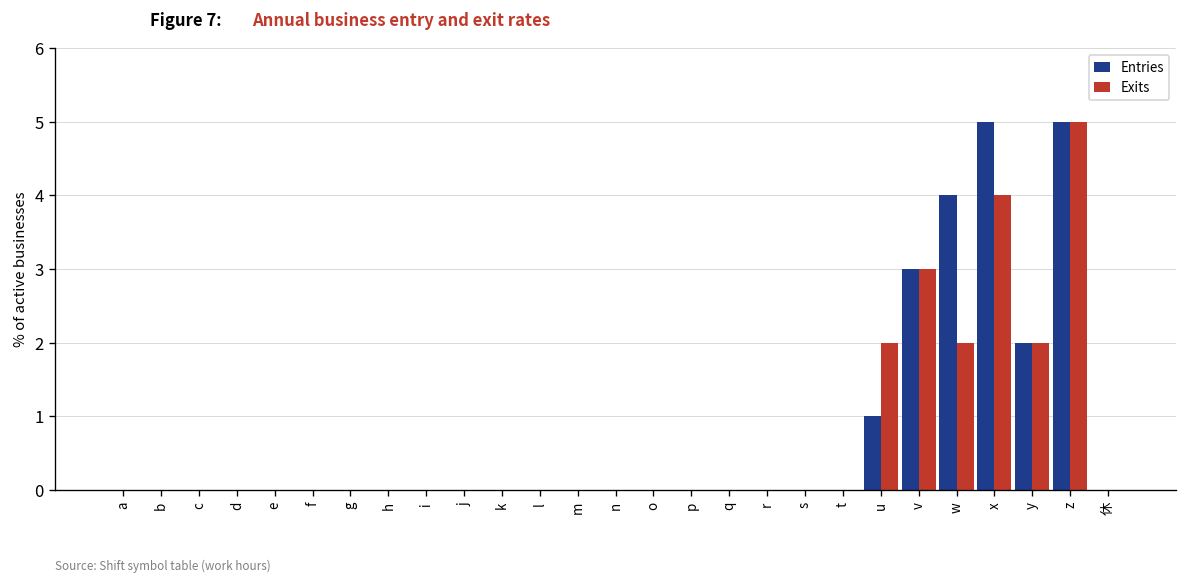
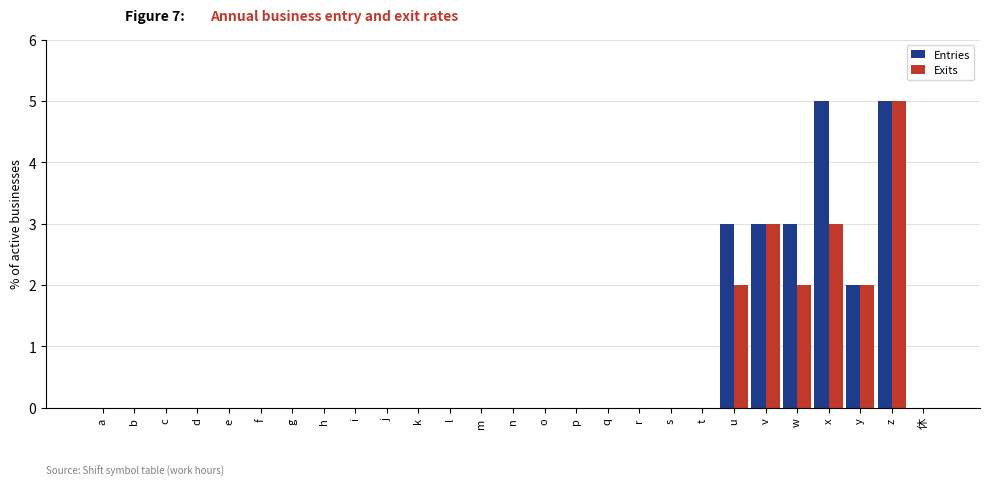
  {
    "Entries": {
      "a": 0,
      "b": 0,
      "c": 0,
      "d": 0,
      "e": 0,
      "f": 0,
      "g": 0,
      "h": 0,
      "i": 0,
      "j": 0,
      "k": 0,
      "l": 0,
      "m": 0,
      "n": 0,
      "o": 0,
      "p": 0,
      "q": 0,
      "r": 0,
      "s": 0,
      "t": 0,
-     "u": 1,
+     "u": 3,
      "v": 3,
-     "w": 4,
+     "w": 3,
      "x": 5,
      "y": 2,
      "z": 5,
      "休": 0
    },
    "Exits": {
      "a": 0,
      "b": 0,
      "c": 0,
      "d": 0,
      "e": 0,
      "f": 0,
      "g": 0,
      "h": 0,
      "i": 0,
      "j": 0,
      "k": 0,
      "l": 0,
      "m": 0,
      "n": 0,
      "o": 0,
      "p": 0,
      "q": 0,
      "r": 0,
      "s": 0,
      "t": 0,
      "u": 2,
      "v": 3,
      "w": 2,
-     "x": 4,
+     "x": 3,
      "y": 2,
      "z": 5,
      "休": 0
    }
  }
